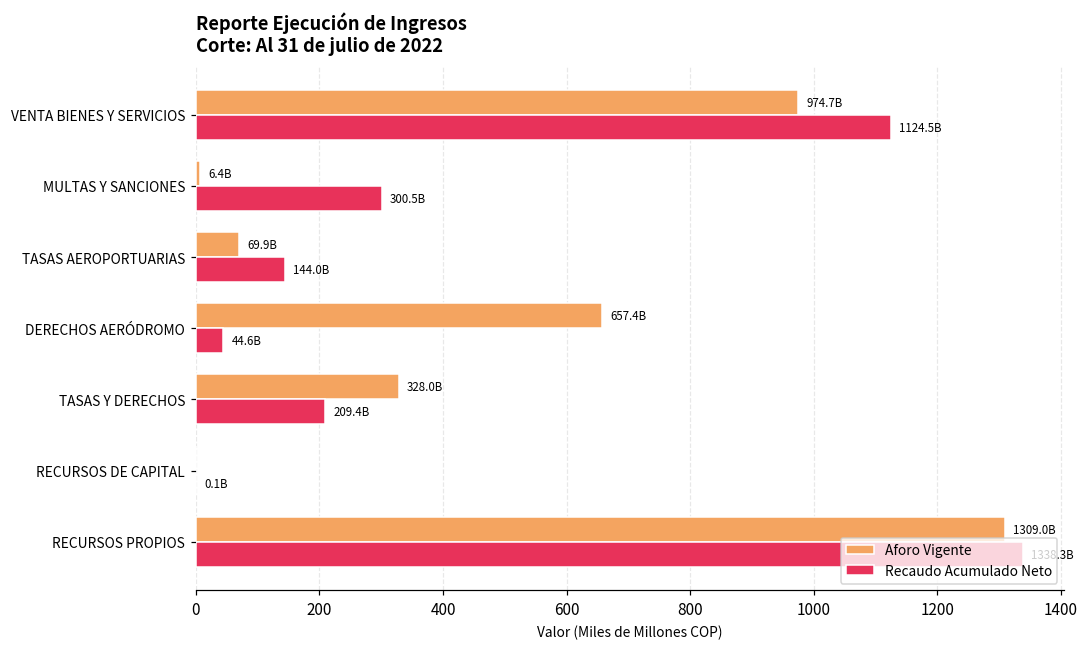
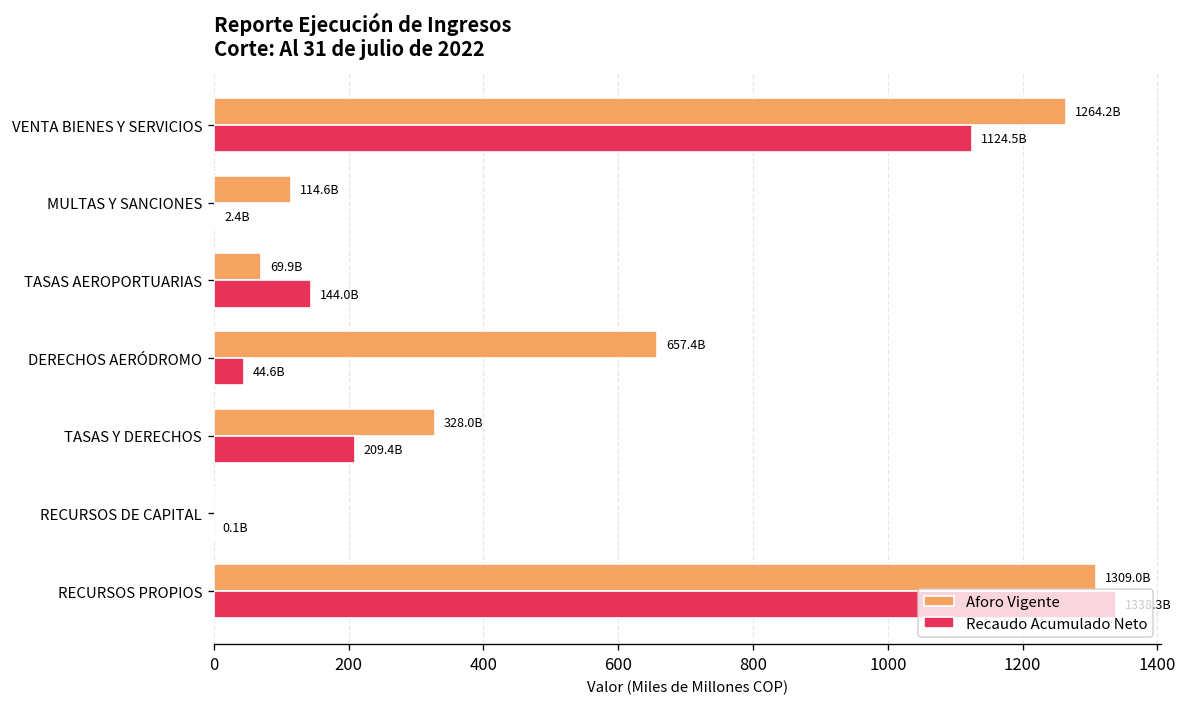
  {
    "Aforo Vigente": {
-     "VENTA BIENES Y SERVICIOS": "974.7B",
-     "MULTAS Y SANCIONES": "6.4B",
+     "VENTA BIENES Y SERVICIOS": "1264.2B",
+     "MULTAS Y SANCIONES": "114.6B",
      "TASAS AEROPORTUARIAS": "69.9B",
      "DERECHOS AERÓDROMO": "657.4B",
      "TASAS Y DERECHOS": "328.0B",
      "RECURSOS PROPIOS": "1309.0B"
    },
    "Recaudo Acumulado Neto": {
      "VENTA BIENES Y SERVICIOS": "1124.5B",
-     "MULTAS Y SANCIONES": "300.5B",
+     "MULTAS Y SANCIONES": "2.4B",
      "TASAS AEROPORTUARIAS": "144.0B",
      "DERECHOS AERÓDROMO": "44.6B",
      "TASAS Y DERECHOS": "209.4B",
      "RECURSOS DE CAPITAL": "0.1B"
    }
  }
